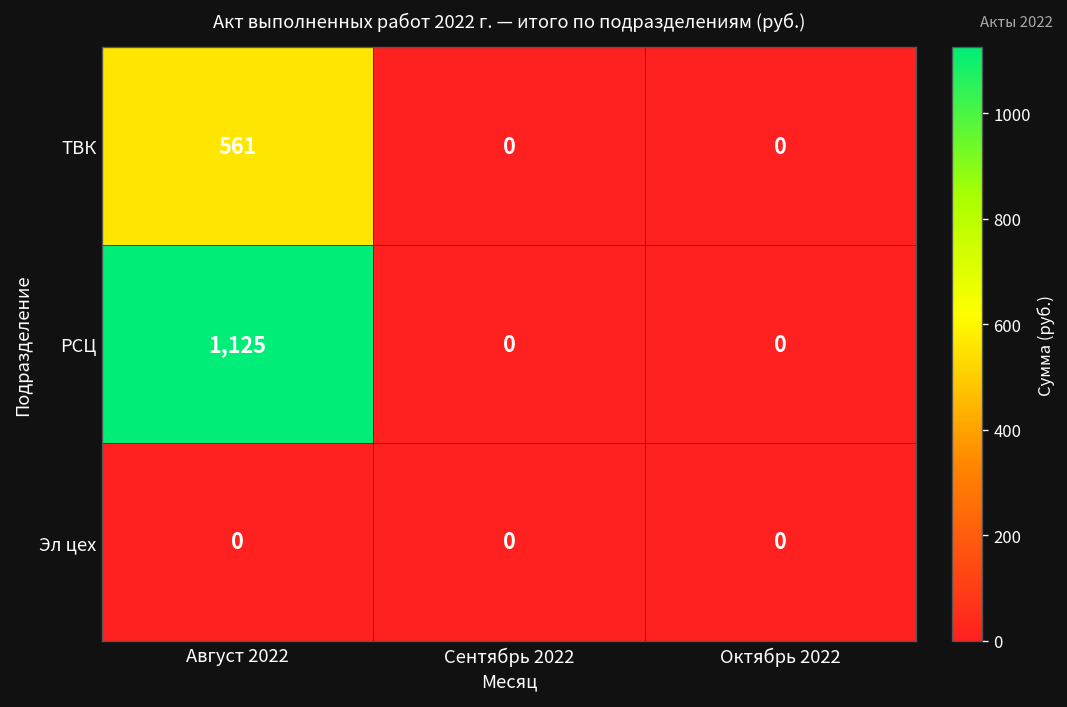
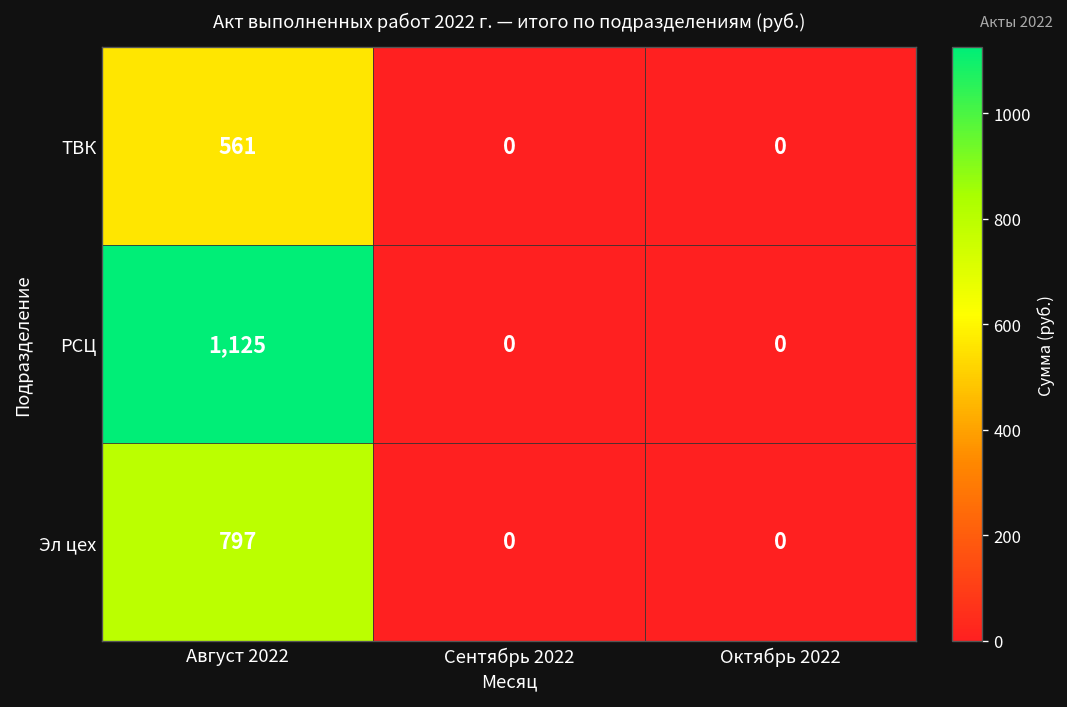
  {
    "ТВК": {
      "Август 2022": "561",
      "Сентябрь 2022": "0",
      "Октябрь 2022": "0"
    },
    "РСЦ": {
      "Август 2022": "1,125",
      "Сентябрь 2022": "0",
      "Октябрь 2022": "0"
    },
    "Эл цех": {
-     "Август 2022": "0",
+     "Август 2022": "797",
      "Сентябрь 2022": "0",
      "Октябрь 2022": "0"
    }
  }
